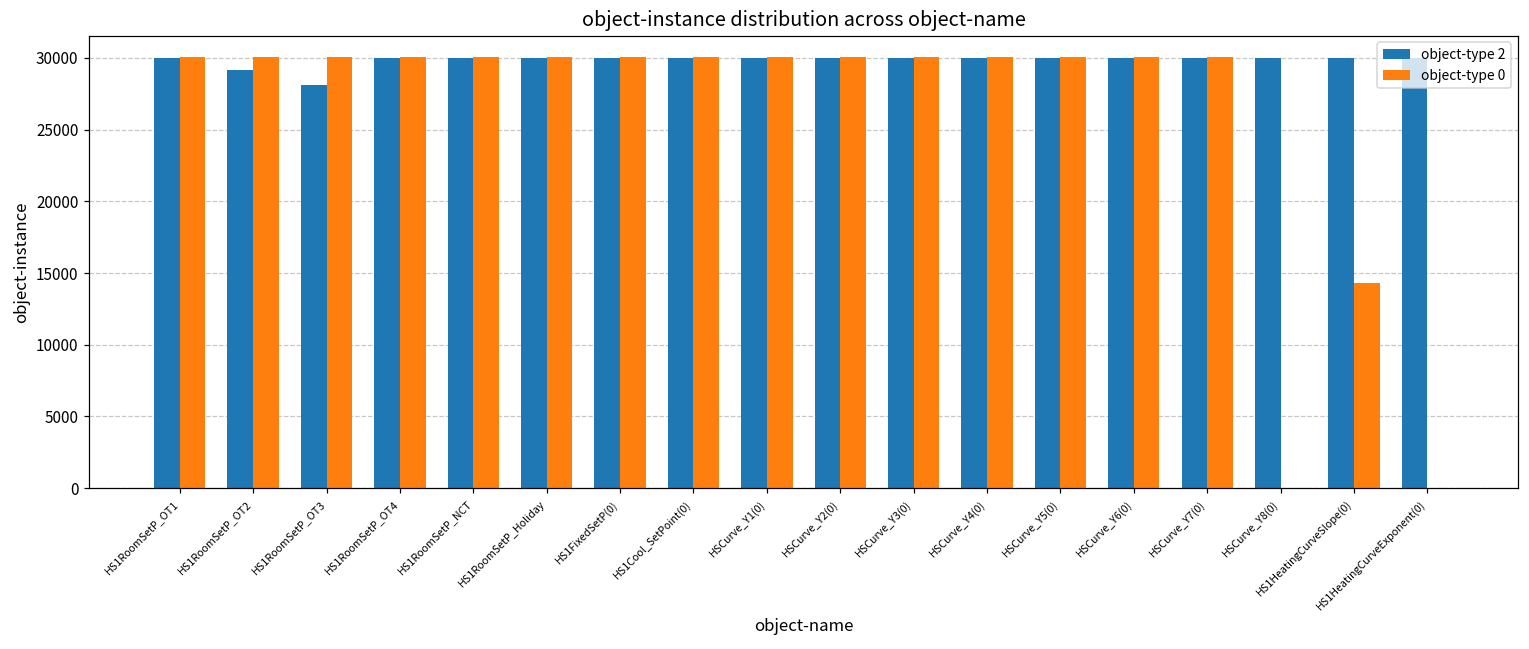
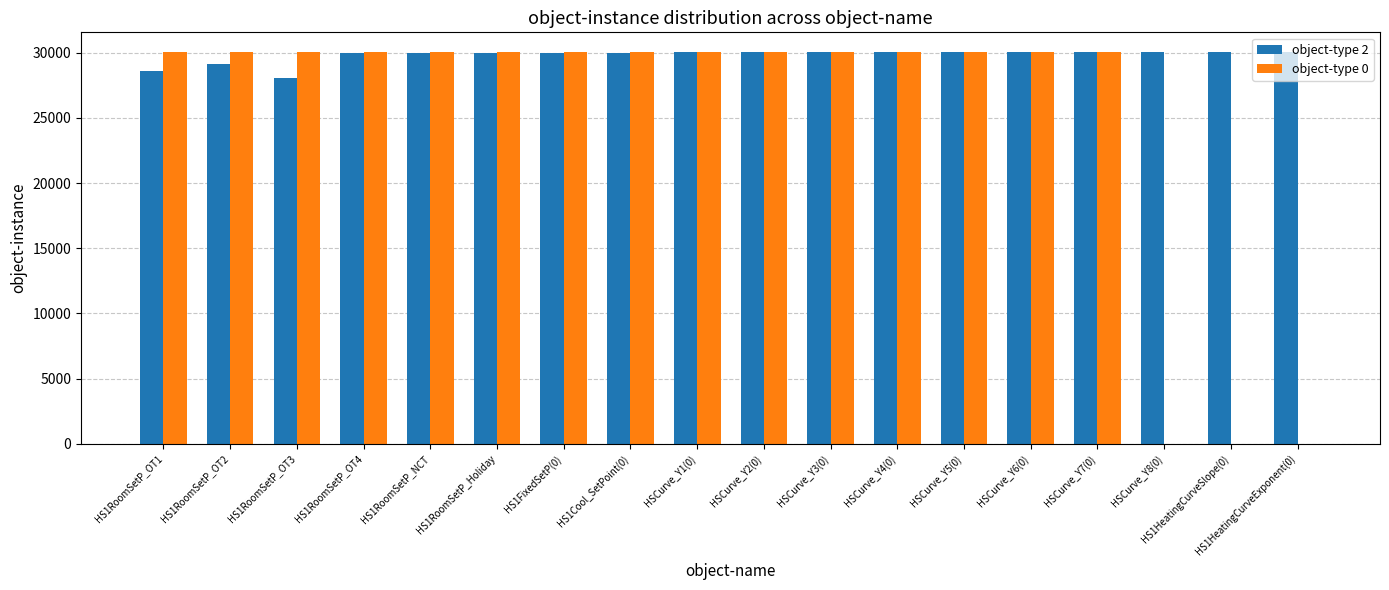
  {
    "object-type 2": {
-     "HS1RoomSetP_OT1": 30000,
+     "HS1RoomSetP_OT1": 28600,
      "HS1RoomSetP_OT2": 29200,
      "HS1RoomSetP_OT3": 28100,
      "HS1RoomSetP_OT4": 30000,
      "HS1RoomSetP_NCT": 30000,
      "HS1RoomSetP_Holiday": 30000,
      "HS1FixedSetP(0)": 30000,
      "HS1Cool_SetPoint(0)": 30000,
      "HSCurve_Y1(0)": 30000,
      "HSCurve_Y2(0)": 30000,
      "HSCurve_Y3(0)": 30000,
      "HSCurve_Y4(0)": 30000,
      "HSCurve_Y5(0)": 30000,
      "HSCurve_Y6(0)": 30000,
      "HSCurve_Y7(0)": 30000,
      "HSCurve_Y8(0)": 30000,
      "HS1HeatingCurveSlope(0)": 30000
    },
    "object-type 0": {
      "HS1RoomSetP_OT1": 30000,
      "HS1RoomSetP_OT2": 30000,
      "HS1RoomSetP_OT3": 30000,
      "HS1RoomSetP_OT4": 30000,
      "HS1RoomSetP_NCT": 30000,
      "HS1RoomSetP_Holiday": 30000,
      "HS1FixedSetP(0)": 30000,
      "HS1Cool_SetPoint(0)": 30000,
      "HSCurve_Y1(0)": 30100,
      "HSCurve_Y2(0)": 30100,
      "HSCurve_Y3(0)": 30100,
      "HSCurve_Y4(0)": 30100,
      "HSCurve_Y5(0)": 30100,
      "HSCurve_Y6(0)": 30100,
      "HSCurve_Y7(0)": 30100,
      "HSCurve_Y8(0)": 0,
-     "HS1HeatingCurveSlope(0)": 14300,
+     "HS1HeatingCurveSlope(0)": 0,
      "HS1HeatingCurveExponent(0)": 0
    }
  }
